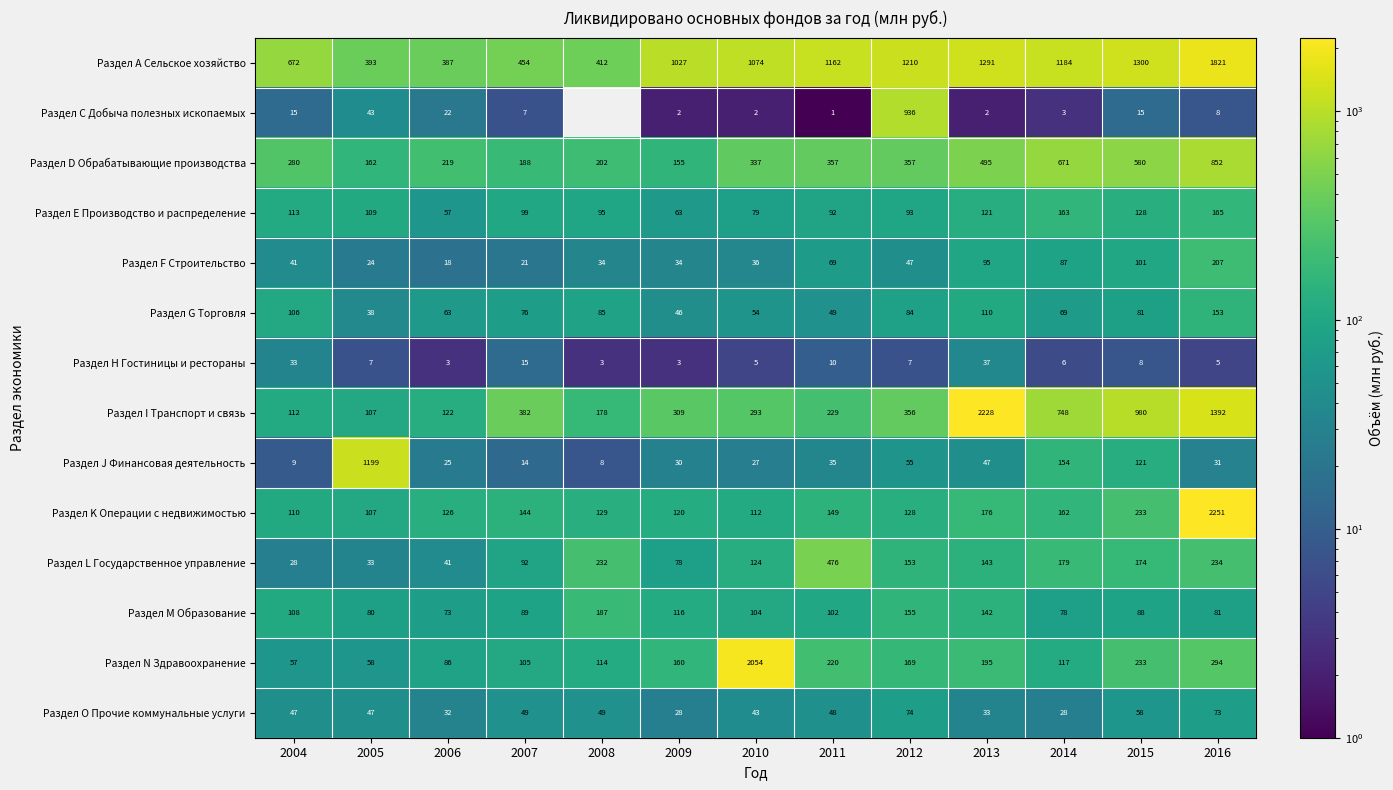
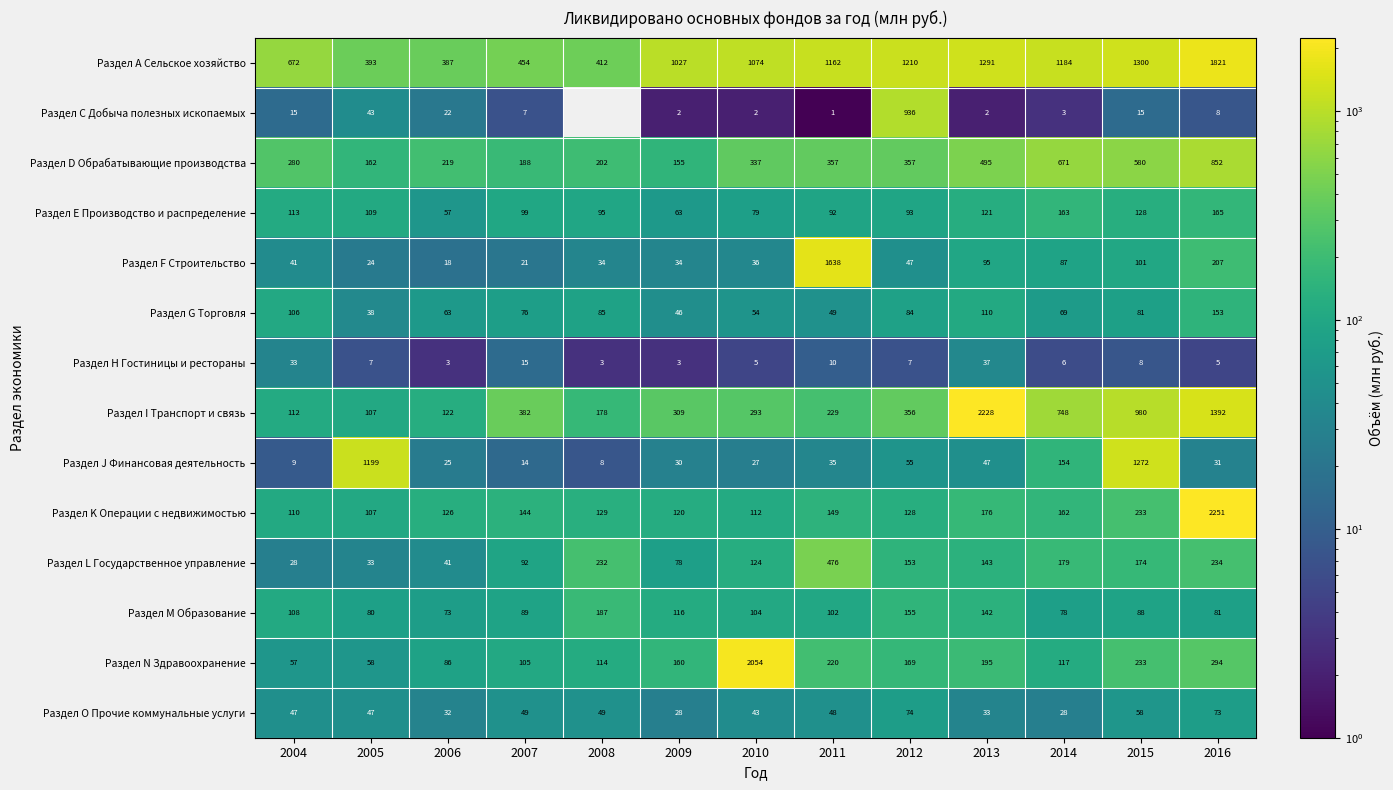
  {
    "Раздел А Сельское хозяйство": {
      "2004": 672,
      "2005": 393,
      "2006": 387,
      "2007": 454,
      "2008": 412,
      "2009": 1027,
      "2010": 1074,
      "2011": 1162,
      "2012": 1210,
      "2013": 1291,
      "2014": 1184,
      "2015": 1300,
      "2016": 1821
    },
    "Раздел С Добыча полезных ископаемых": {
      "2004": 15,
      "2005": 43,
      "2006": 22,
      "2007": 7,
      "2009": 2,
      "2010": 2,
      "2011": 1,
      "2012": 936,
      "2013": 2,
      "2014": 3,
      "2015": 15,
      "2016": 8
    },
    "Раздел D Обрабатывающие производства": {
      "2004": 280,
      "2005": 162,
      "2006": 219,
      "2007": 188,
      "2008": 202,
      "2009": 155,
      "2010": 337,
      "2011": 357,
      "2012": 357,
      "2013": 495,
      "2014": 671,
      "2015": 580,
      "2016": 852
    },
    "Раздел Е Производство и распределение": {
      "2004": 113,
      "2005": 109,
      "2006": 57,
      "2007": 99,
      "2008": 95,
      "2009": 63,
      "2010": 79,
      "2011": 92,
      "2012": 93,
      "2013": 121,
      "2014": 163,
      "2015": 128,
      "2016": 165
    },
    "Раздел F Строительство": {
      "2004": 41,
      "2005": 24,
      "2006": 18,
      "2007": 21,
      "2008": 34,
      "2009": 34,
      "2010": 36,
-     "2011": 69,
+     "2011": 1638,
      "2012": 47,
      "2013": 95,
      "2014": 87,
      "2015": 101,
      "2016": 207
    },
    "Раздел G Торговля": {
      "2004": 106,
      "2005": 38,
      "2006": 63,
      "2007": 76,
      "2008": 85,
      "2009": 46,
      "2010": 54,
      "2011": 49,
      "2012": 84,
      "2013": 110,
      "2014": 69,
      "2015": 81,
      "2016": 153
    },
    "Раздел Н Гостиницы и рестораны": {
      "2004": 33,
      "2005": 7,
      "2006": 3,
      "2007": 15,
      "2008": 3,
      "2009": 3,
      "2010": 5,
      "2011": 10,
      "2012": 7,
      "2013": 37,
      "2014": 6,
      "2015": 8,
      "2016": 5
    },
    "Раздел I Транспорт и связь": {
      "2004": 112,
      "2005": 107,
      "2006": 122,
      "2007": 382,
      "2008": 178,
      "2009": 309,
      "2010": 293,
      "2011": 229,
      "2012": 356,
      "2013": 2228,
      "2014": 748,
      "2015": 980,
      "2016": 1392
    },
    "Раздел J Финансовая деятельность": {
      "2004": 9,
      "2005": 1199,
      "2006": 25,
      "2007": 14,
      "2008": 8,
      "2009": 30,
      "2010": 27,
      "2011": 35,
      "2012": 55,
      "2013": 47,
      "2014": 154,
-     "2015": 121,
+     "2015": 1272,
      "2016": 31
    },
    "Раздел K Операции с недвижимостью": {
      "2004": 110,
      "2005": 107,
      "2006": 126,
      "2007": 144,
      "2008": 129,
      "2009": 120,
      "2010": 112,
      "2011": 149,
      "2012": 128,
      "2013": 176,
      "2014": 162,
      "2015": 233,
      "2016": 2251
    },
    "Раздел L Государственное управление": {
      "2004": 28,
      "2005": 33,
      "2006": 41,
      "2007": 92,
      "2008": 232,
      "2009": 78,
      "2010": 124,
      "2011": 476,
      "2012": 153,
      "2013": 143,
      "2014": 179,
      "2015": 174,
      "2016": 234
    },
    "Раздел M Образование": {
      "2004": 108,
      "2005": 80,
      "2006": 73,
      "2007": 89,
      "2008": 187,
      "2009": 116,
      "2010": 104,
      "2011": 102,
      "2012": 155,
      "2013": 142,
      "2014": 78,
      "2015": 88,
      "2016": 81
    },
    "Раздел N Здравоохранение": {
      "2004": 57,
      "2005": 58,
      "2006": 86,
      "2007": 105,
      "2008": 114,
      "2009": 160,
      "2010": 2054,
      "2011": 220,
      "2012": 169,
      "2013": 195,
      "2014": 117,
      "2015": 233,
      "2016": 294
    },
    "Раздел O Прочие коммунальные услуги": {
      "2004": 47,
      "2005": 47,
      "2006": 32,
      "2007": 49,
      "2008": 49,
      "2009": 28,
      "2010": 43,
      "2011": 48,
      "2012": 74,
      "2013": 33,
      "2014": 28,
      "2015": 58,
      "2016": 73
    }
  }
